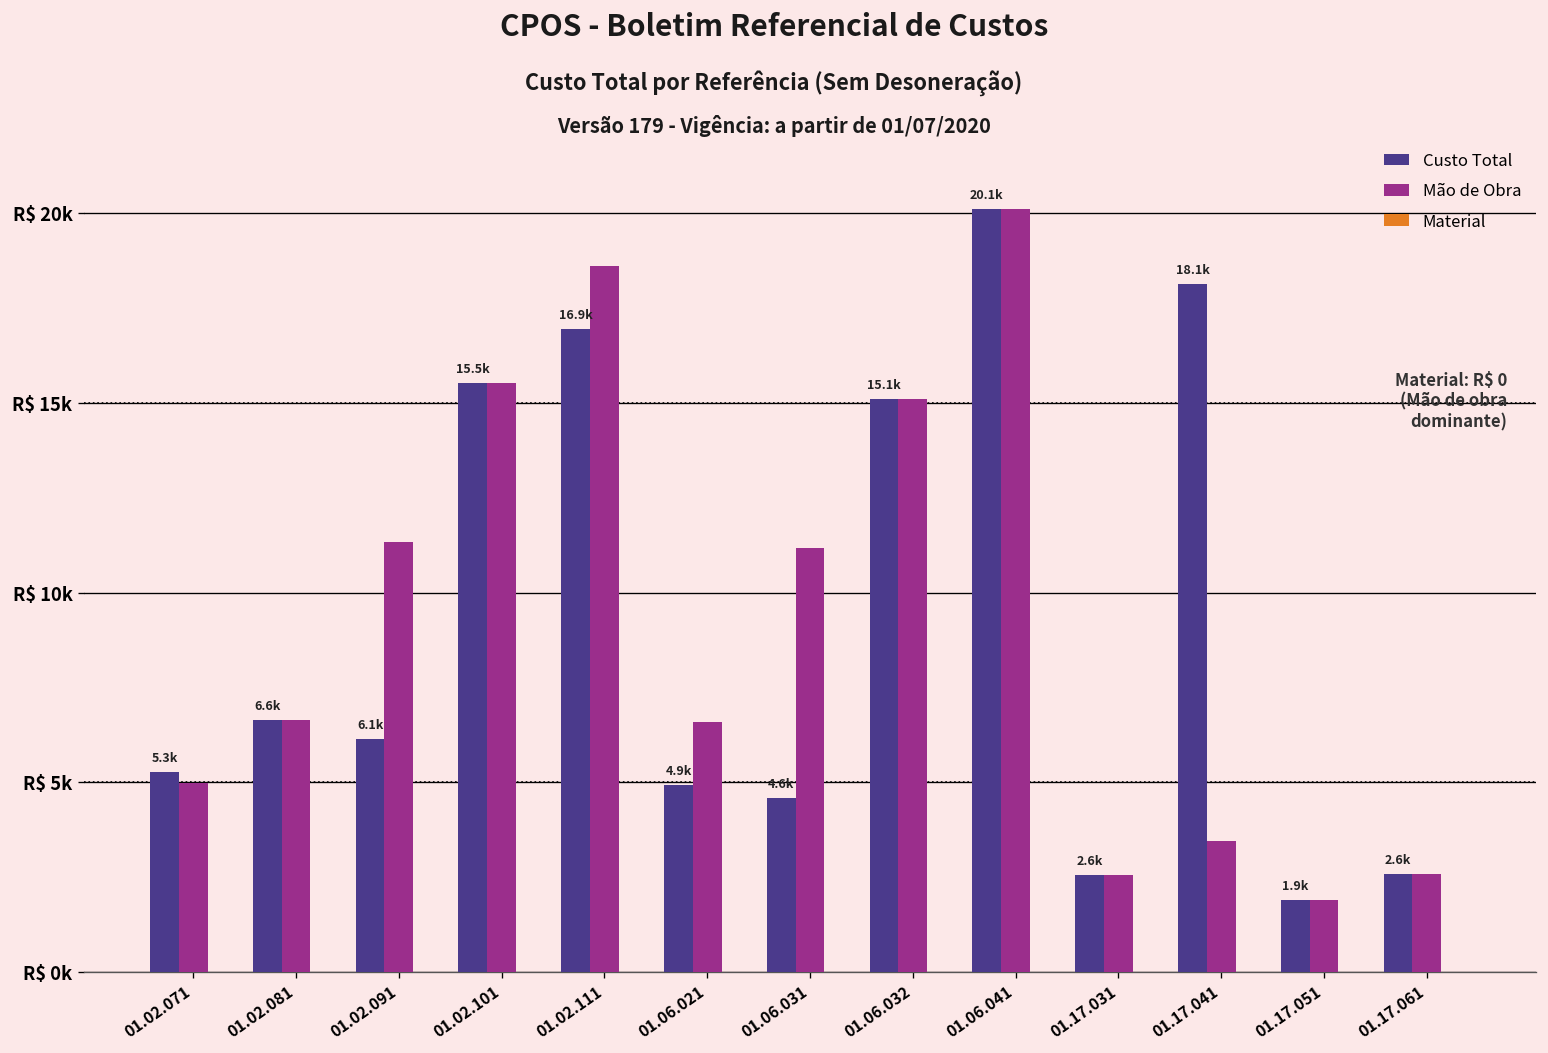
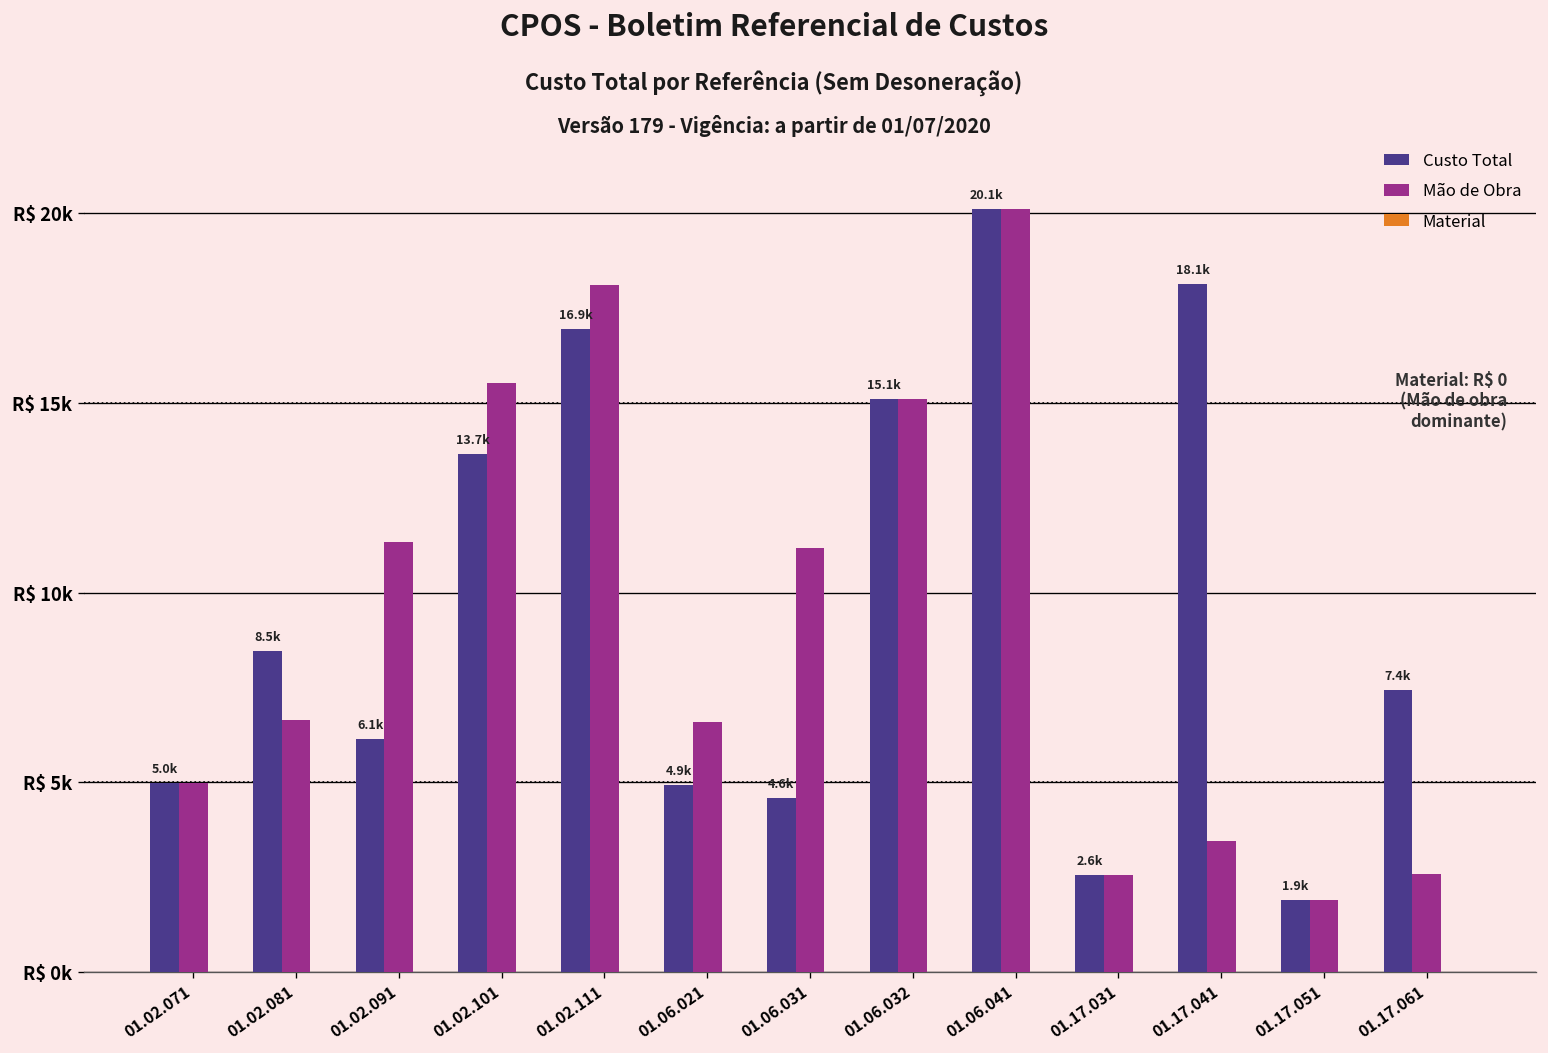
  {
    "Custo Total": {
-     "01.02.071": "5.3k",
-     "01.02.081": "6.6k",
+     "01.02.071": "5.0k",
+     "01.02.081": "8.5k",
      "01.02.091": "6.1k",
-     "01.02.101": "15.5k",
+     "01.02.101": "13.7k",
      "01.02.111": "16.9k",
      "01.06.021": "4.9k",
      "01.06.031": "4.6k",
      "01.06.032": "15.1k",
      "01.06.041": "20.1k",
      "01.17.031": "2.6k",
      "01.17.041": "18.1k",
      "01.17.051": "1.9k",
-     "01.17.061": "2.6k"
+     "01.17.061": "7.4k"
    },
    "Mão de Obra": {
      "01.02.071": "R$ 5000",
      "01.02.091": "R$ 11300",
-     "01.02.111": "R$ 18600",
+     "01.02.111": "R$ 18100",
      "01.06.021": "R$ 6600",
      "01.06.031": "R$ 11200",
      "01.17.041": "R$ 3400"
    },
    "Material": {
      "01.02.071": "R$ 0",
      "01.02.081": "R$ 0",
      "01.02.091": "R$ 0",
      "01.02.101": "R$ 0",
      "01.02.111": "R$ 0",
      "01.06.021": "R$ 0",
      "01.06.031": "R$ 0",
      "01.06.032": "R$ 0",
      "01.06.041": "R$ 0",
      "01.17.031": "R$ 0",
      "01.17.041": "R$ 0",
      "01.17.051": "R$ 0",
      "01.17.061": "R$ 0"
    }
  }
